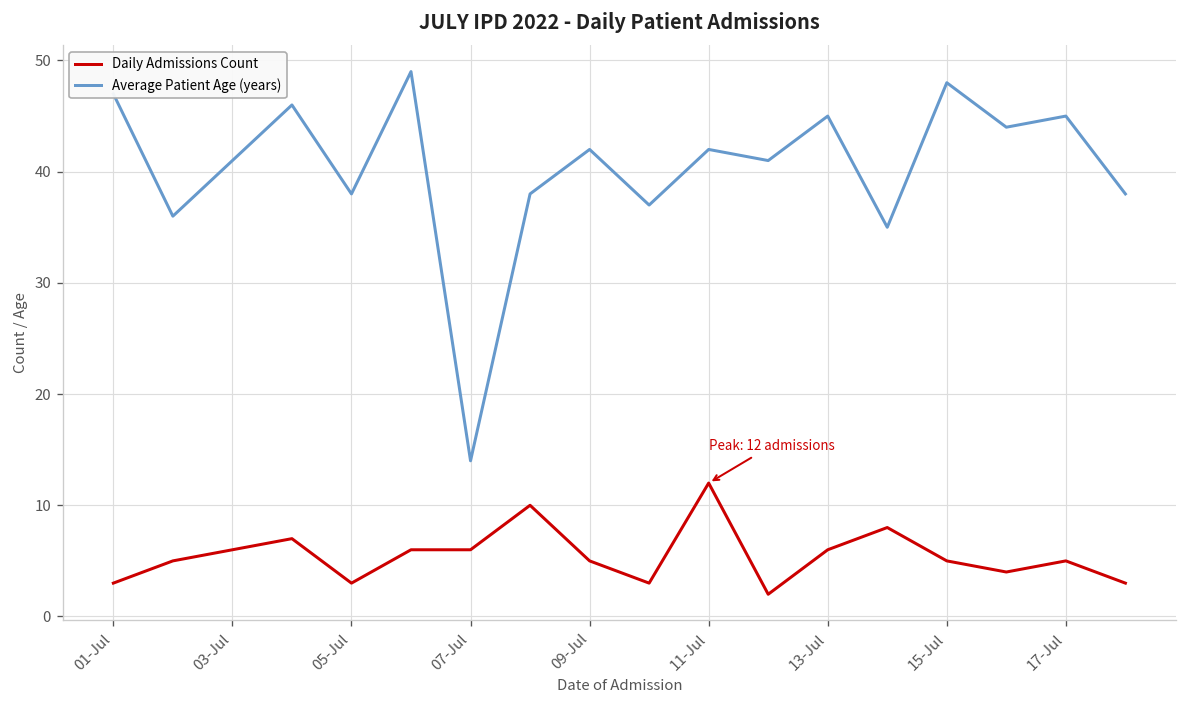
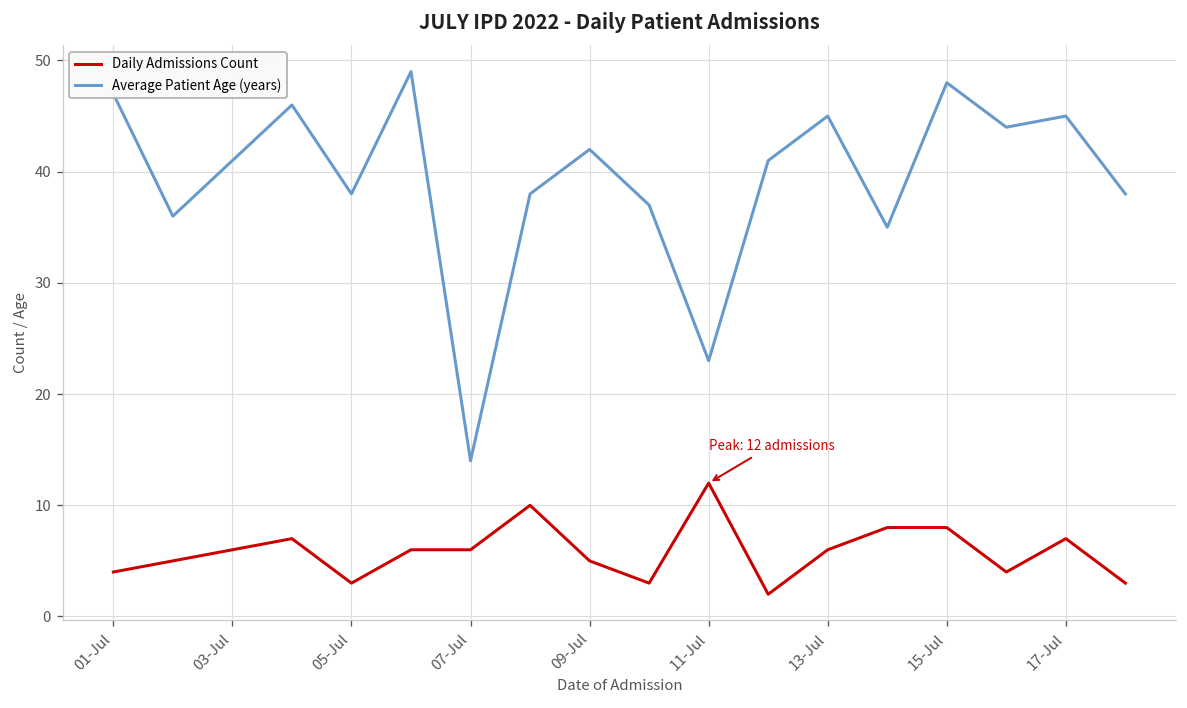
  {
    "Daily Admissions Count": {
-     "01-Jul": 3,
+     "01-Jul": 4,
      "05-Jul": 3,
      "07-Jul": 6,
      "09-Jul": 5,
      "13-Jul": 6,
-     "15-Jul": 5,
-     "17-Jul": 5
+     "15-Jul": 8,
+     "17-Jul": 7
    },
    "Average Patient Age (years)": {
      "05-Jul": 38,
      "07-Jul": 14,
      "09-Jul": 42,
-     "11-Jul": 42,
+     "11-Jul": 23,
      "13-Jul": 45,
      "15-Jul": 48,
      "17-Jul": 45
    }
  }
